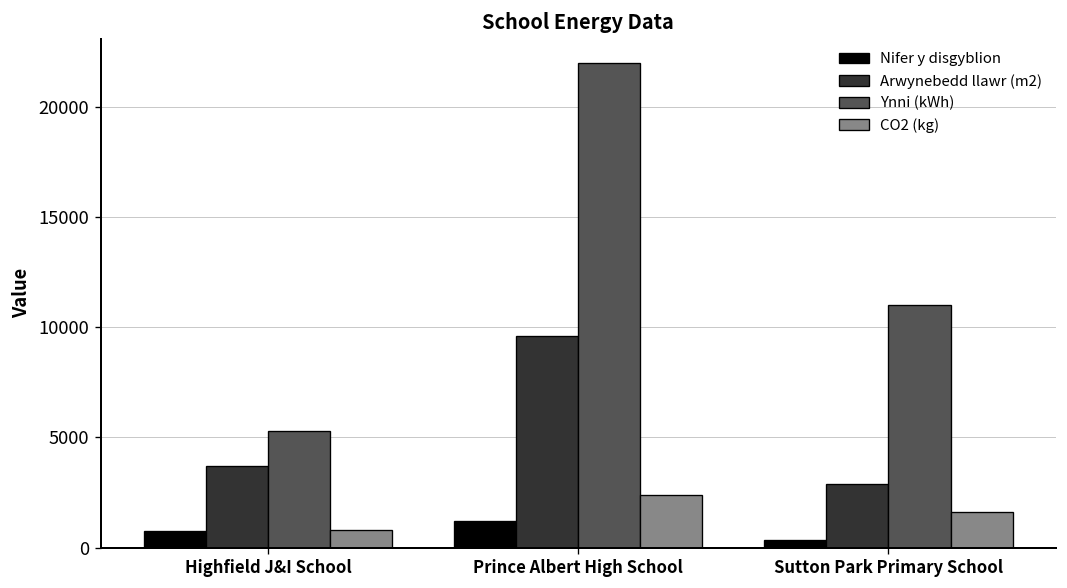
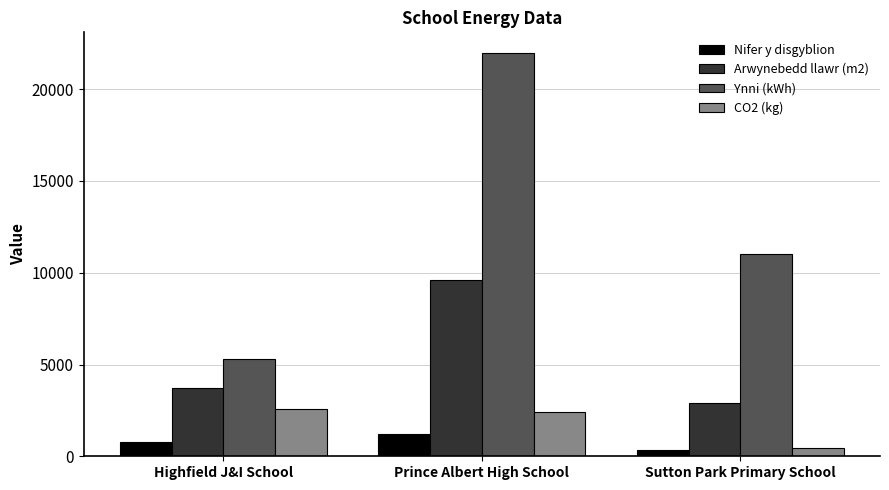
  {
    "Nifer y disgyblion": {
      "Highfield J&I School": 800,
      "Prince Albert High School": 1200,
      "Sutton Park Primary School": 300
    },
    "CO2 (kg)": {
-     "Highfield J&I School": 800,
+     "Highfield J&I School": 2600,
      "Prince Albert High School": 2400,
-     "Sutton Park Primary School": 1600
+     "Sutton Park Primary School": 500
    }
  }
